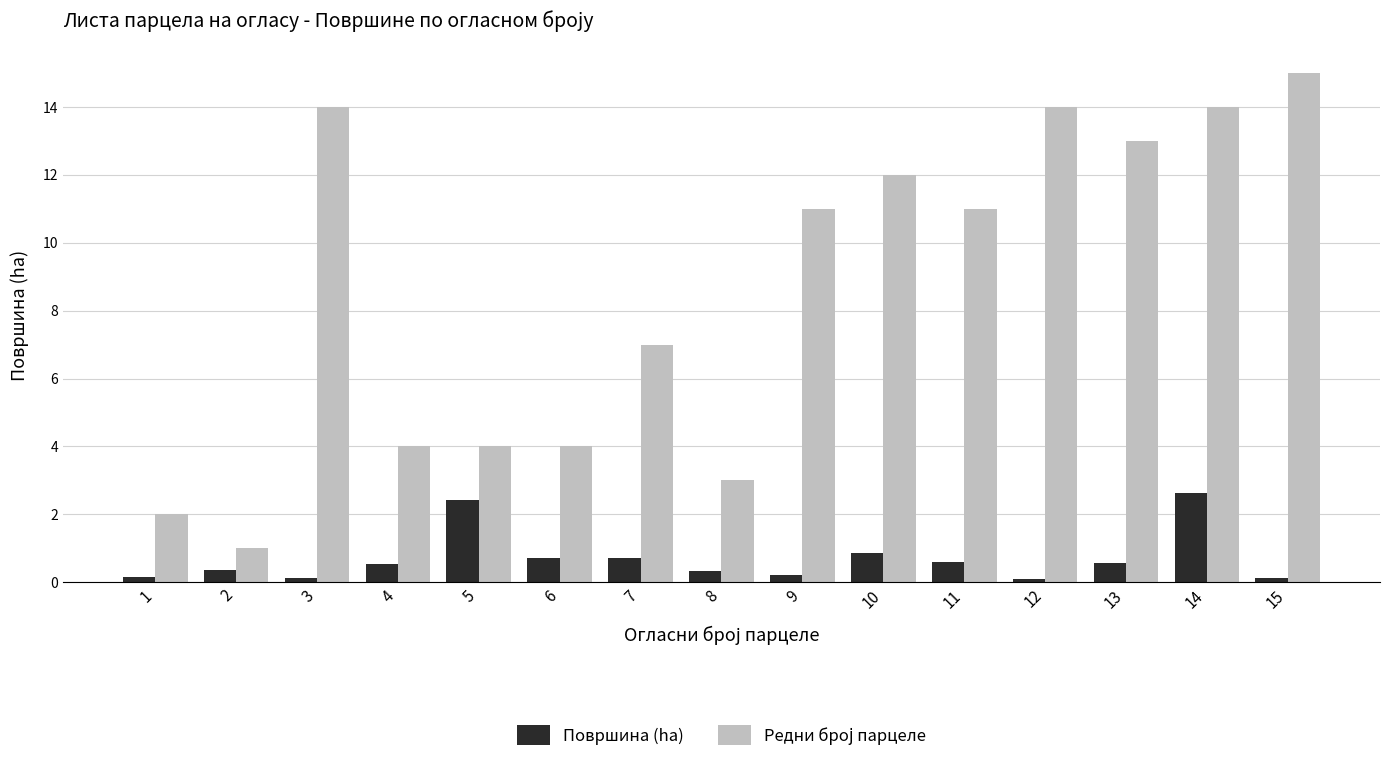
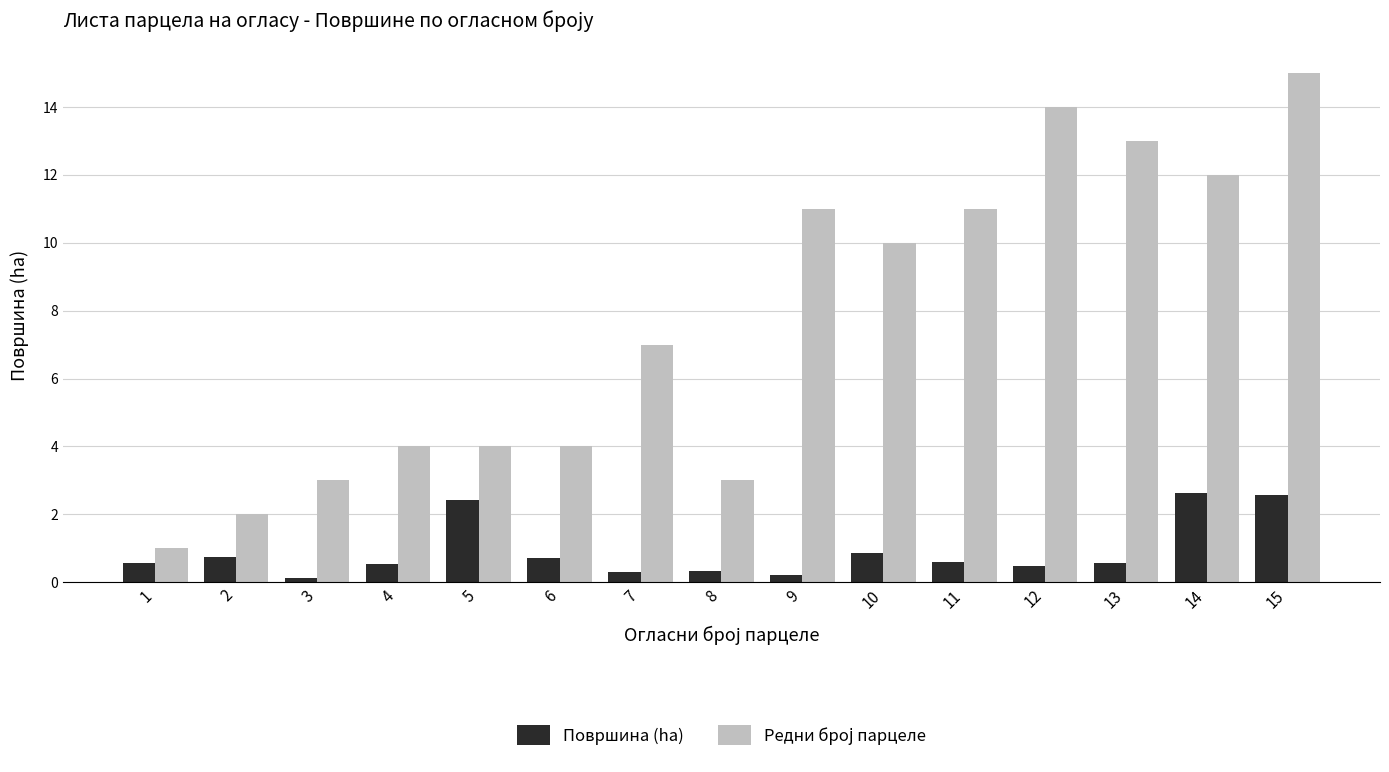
  {
    "Површина (ha)": {
-     "1": 0.1,
-     "2": 0.4,
+     "1": 0.6,
+     "2": 0.7,
      "3": 0.1,
      "4": 0.5,
      "5": 2.4,
      "6": 0.7,
-     "7": 0.7,
+     "7": 0.3,
      "8": 0.3,
      "9": 0.2,
      "10": 0.9,
      "11": 0.6,
-     "12": 0.1,
+     "12": 0.5,
      "13": 0.6,
      "14": 2.6,
-     "15": 0.1
+     "15": 2.6
    },
    "Редни број парцеле": {
-     "1": 2,
-     "2": 1,
-     "3": 14,
+     "1": 1,
+     "2": 2,
+     "3": 3,
      "4": 4,
      "5": 4,
      "6": 4,
      "7": 7,
      "8": 3,
      "9": 11,
-     "10": 12,
+     "10": 10,
      "11": 11,
      "12": 14,
      "13": 13,
-     "14": 14,
+     "14": 12,
      "15": 15
    }
  }
